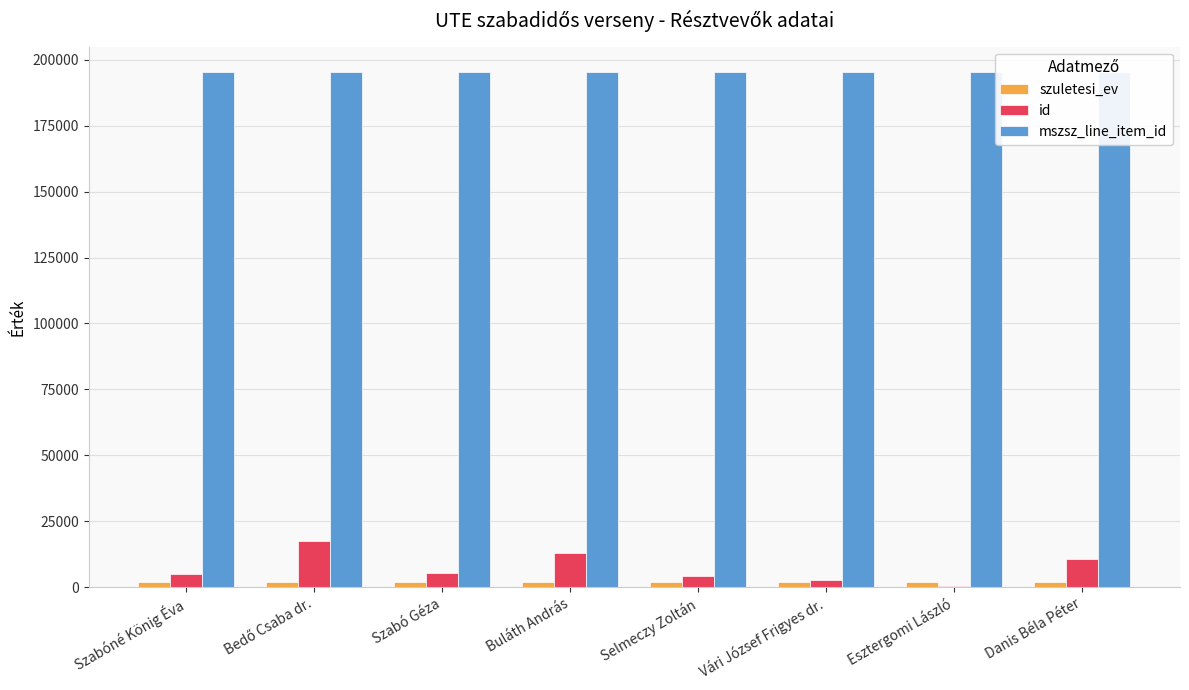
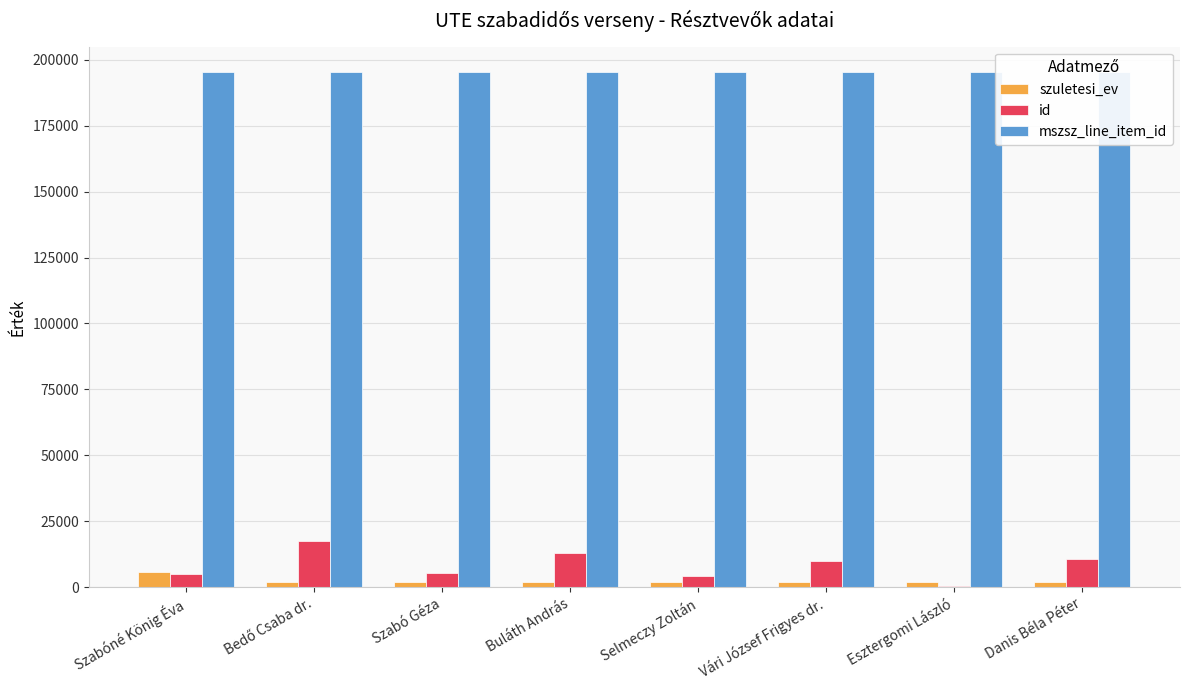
  {
    "szuletesi_ev": {
-     "Szabóné König Éva": 2000,
+     "Szabóné König Éva": 6000,
      "Bedő Csaba dr.": 2000,
      "Szabó Géza": 2000,
      "Buláth András": 2000,
      "Selmeczy Zoltán": 2000,
      "Vári József Frigyes dr.": 2000,
      "Esztergomi László": 2000,
      "Danis Béla Péter": 2000
    },
    "id": {
      "Szabóné König Éva": 5000,
      "Bedő Csaba dr.": 17000,
      "Szabó Géza": 5000,
      "Buláth András": 13000,
      "Selmeczy Zoltán": 4000,
-     "Vári József Frigyes dr.": 3000,
+     "Vári József Frigyes dr.": 10000,
      "Danis Béla Péter": 11000
    },
    "mszsz_line_item_id": {
      "Szabóné König Éva": 195000,
      "Bedő Csaba dr.": 195000,
      "Szabó Géza": 195000,
      "Buláth András": 195000,
      "Selmeczy Zoltán": 195000,
      "Vári József Frigyes dr.": 195000,
      "Esztergomi László": 195000
    }
  }
